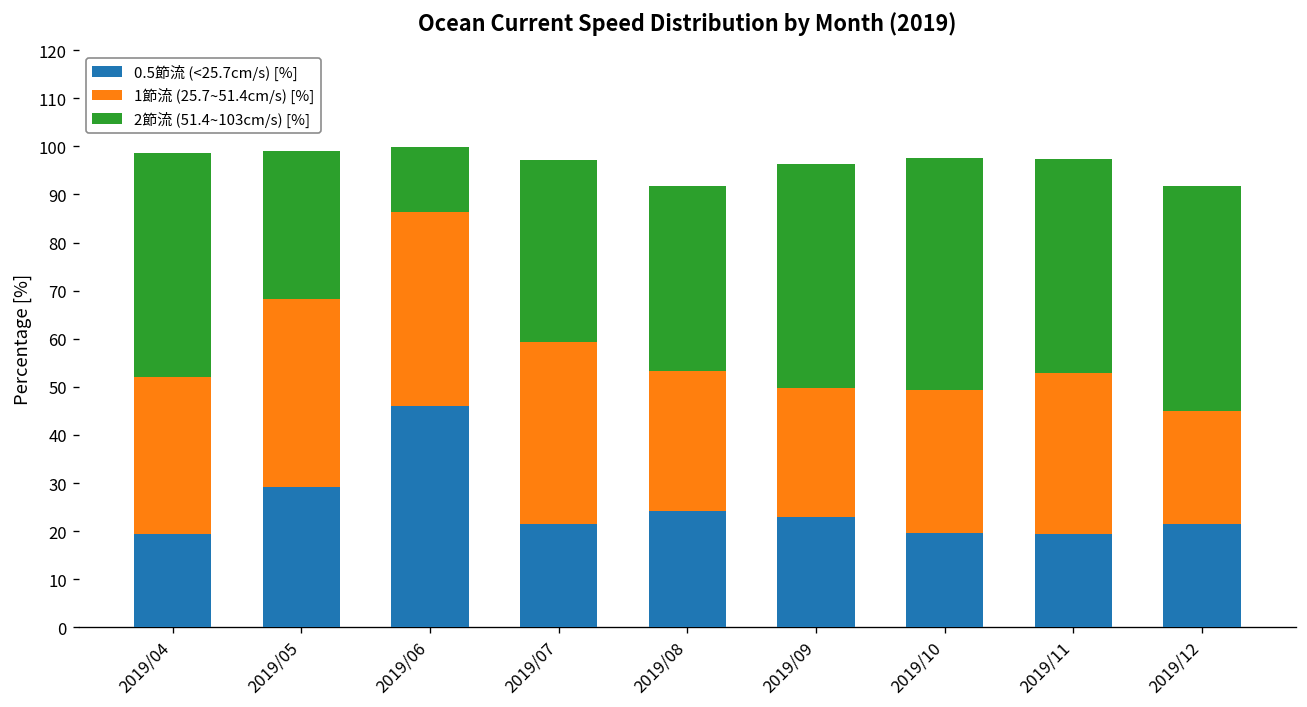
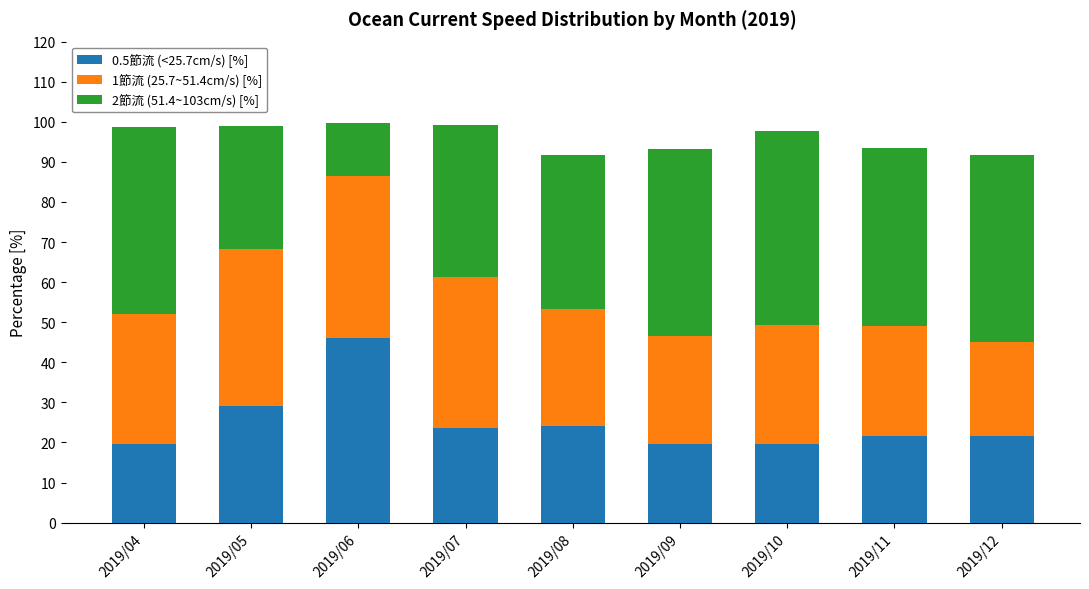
  {
    "0.5節流 (<25.7cm/s) [%]": {
      "2019/04": 20,
      "2019/05": 29,
      "2019/06": 46,
-     "2019/07": 22,
+     "2019/07": 24,
      "2019/08": 24,
-     "2019/09": 23,
+     "2019/09": 20,
      "2019/10": 20,
-     "2019/11": 19,
+     "2019/11": 22,
      "2019/12": 22
    },
    "1節流 (25.7~51.4cm/s) [%]": {
      "2019/04": 33,
      "2019/05": 39,
      "2019/06": 40,
      "2019/07": 38,
      "2019/08": 29,
      "2019/09": 27,
      "2019/10": 30,
-     "2019/11": 34,
+     "2019/11": 27,
      "2019/12": 24
    },
    "2節流 (51.4~103cm/s) [%]": {
      "2019/04": 47,
      "2019/05": 31,
      "2019/06": 13,
      "2019/07": 38,
      "2019/08": 38,
      "2019/09": 47,
      "2019/10": 48,
      "2019/11": 44,
      "2019/12": 47
    }
  }
